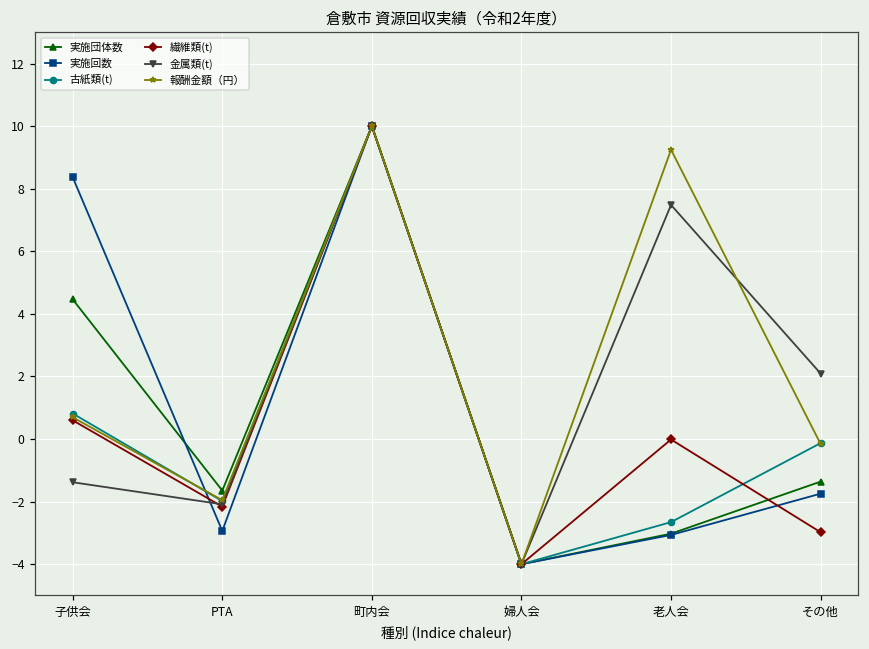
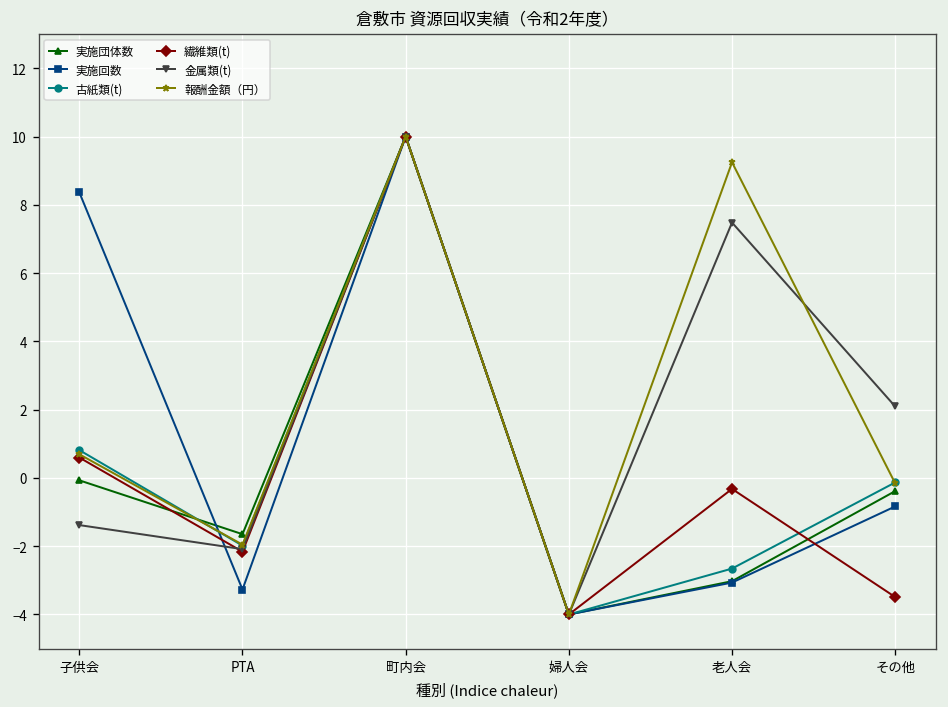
  {
    "実施団体数": {
-     "子供会": 4.5,
+     "子供会": -0.1,
      "PTA": -1.6,
-     "その他": -1.4
+     "その他": -0.4
    },
    "実施回数": {
      "子供会": 8.4,
-     "PTA": -2.9,
-     "その他": -1.7
+     "PTA": -3.3,
+     "その他": -0.8
    },
    "古紙類(t)": {
      "子供会": 0.8,
      "老人会": -2.7
    },
    "繊維類(t)": {
      "子供会": 0.6,
-     "老人会": 0.0,
-     "その他": -3.0
+     "老人会": -0.3,
+     "その他": -3.5
    },
    "金属類(t)": {
      "子供会": -1.4,
      "老人会": 7.5,
      "その他": 2.1
    },
    "報酬金額（円）": {
      "子供会": 0.7,
      "老人会": 9.2
    }
  }
